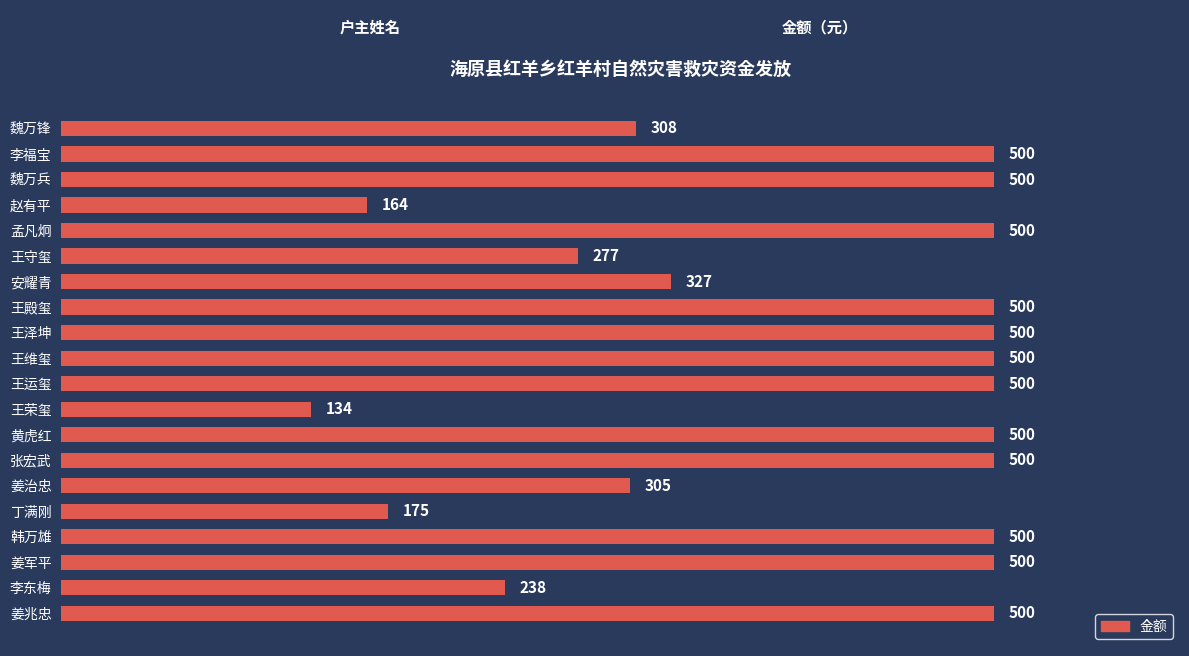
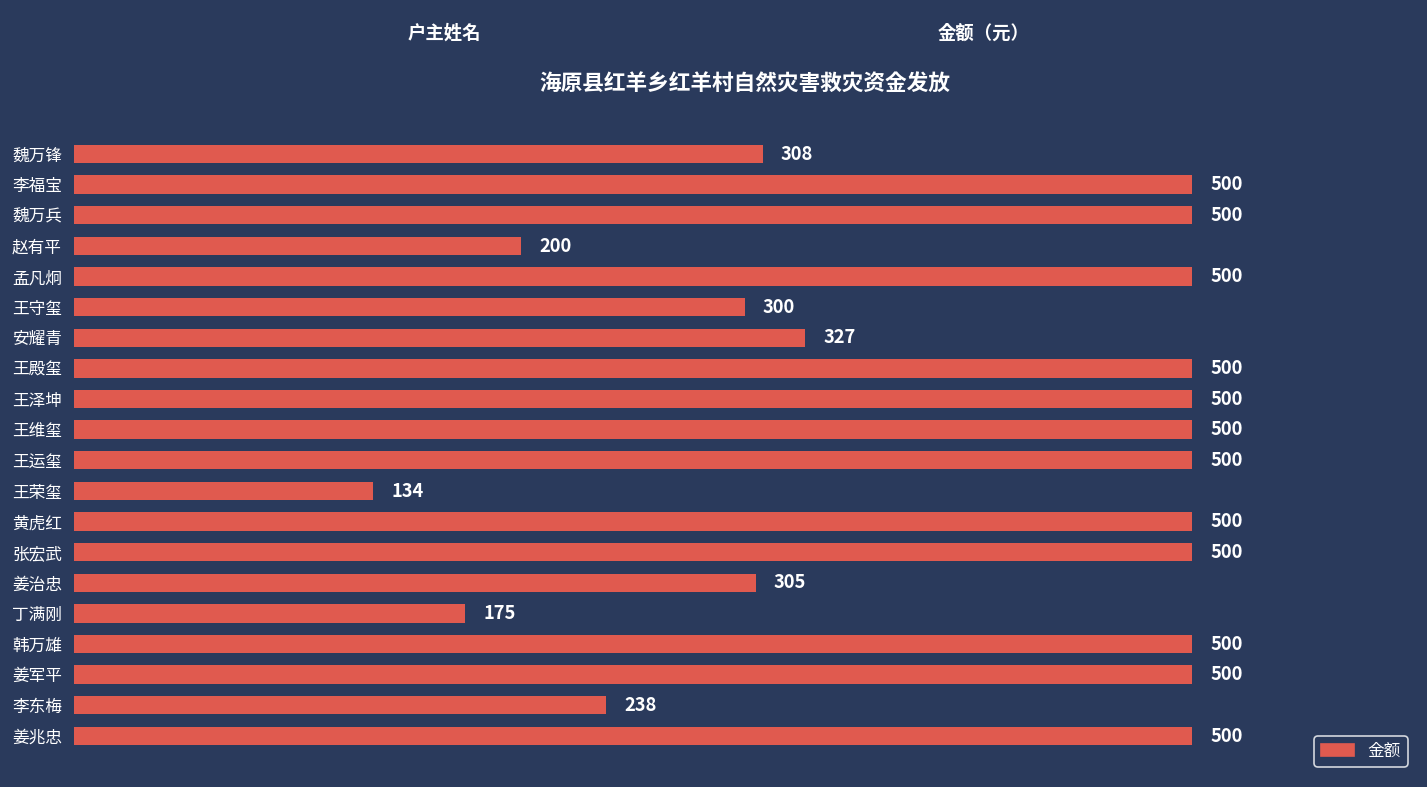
  {
    "魏万锋": 308,
    "李福宝": 500,
    "魏万兵": 500,
-   "赵有平": 164,
+   "赵有平": 200,
    "孟凡炯": 500,
-   "王守玺": 277,
+   "王守玺": 300,
    "安耀青": 327,
    "王殿玺": 500,
    "王泽坤": 500,
    "王维玺": 500,
    "王运玺": 500,
    "王荣玺": 134,
    "黄虎红": 500,
    "张宏武": 500,
    "姜治忠": 305,
    "丁满刚": 175,
    "韩万雄": 500,
    "姜军平": 500,
    "李东梅": 238,
    "姜兆忠": 500
  }
